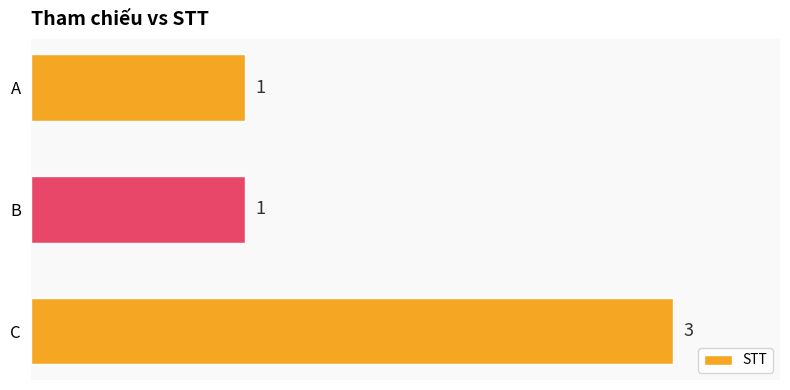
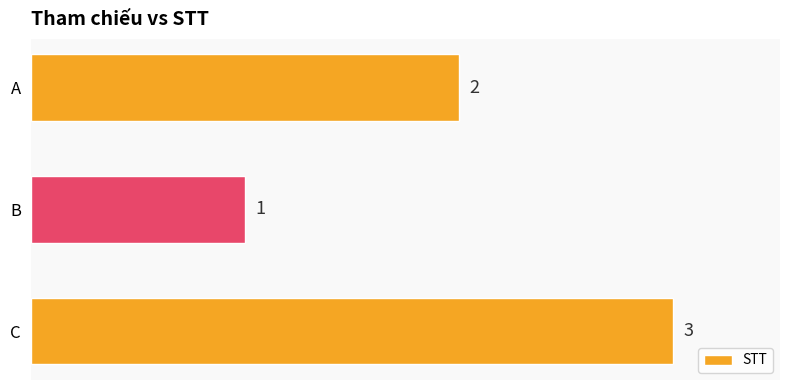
  {
-   "A": 1,
+   "A": 2,
    "B": 1,
    "C": 3
  }
